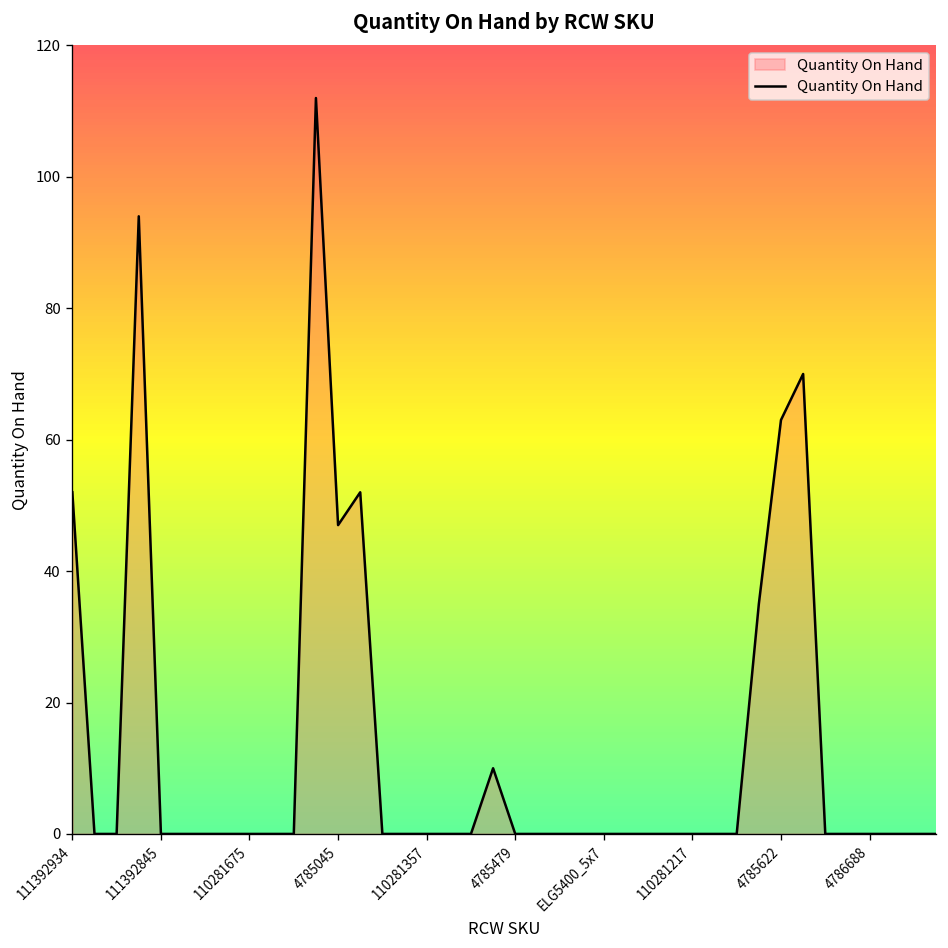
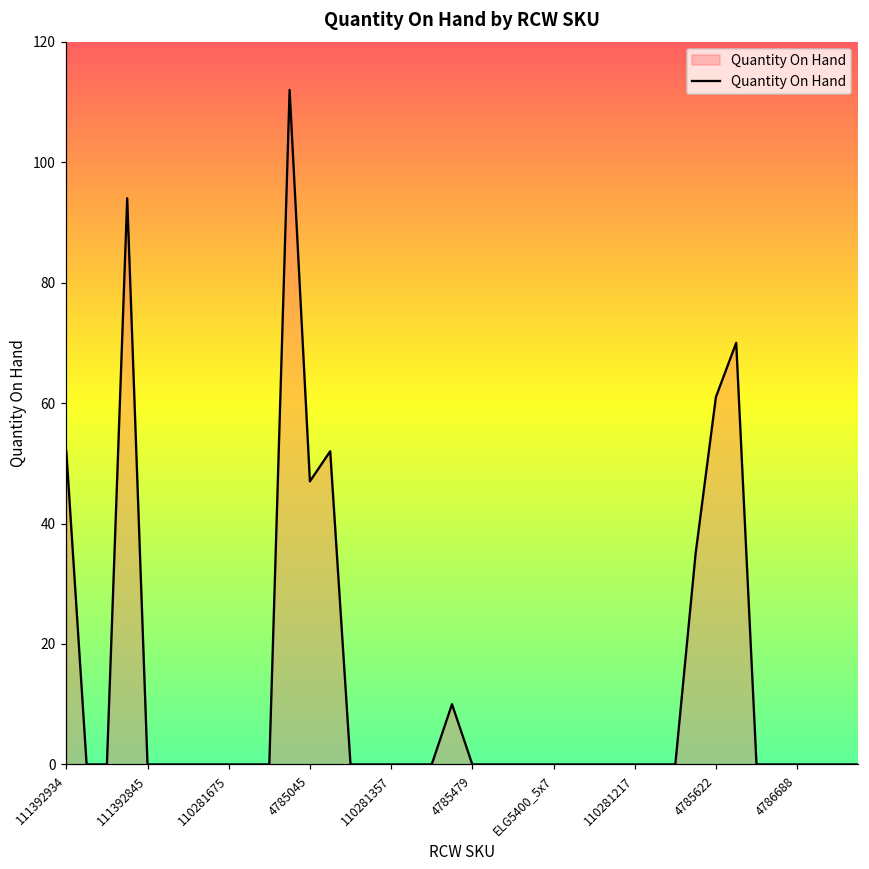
  {
    "111392934": 52,
    "111392845": 0,
    "110281675": 0,
    "4785045": 47,
    "110281357": 0,
    "4785479": 0,
    "ELG5400_5x7": 0,
    "110281217": 0,
-   "4785622": 63,
+   "4785622": 61,
    "4786688": 0
  }
